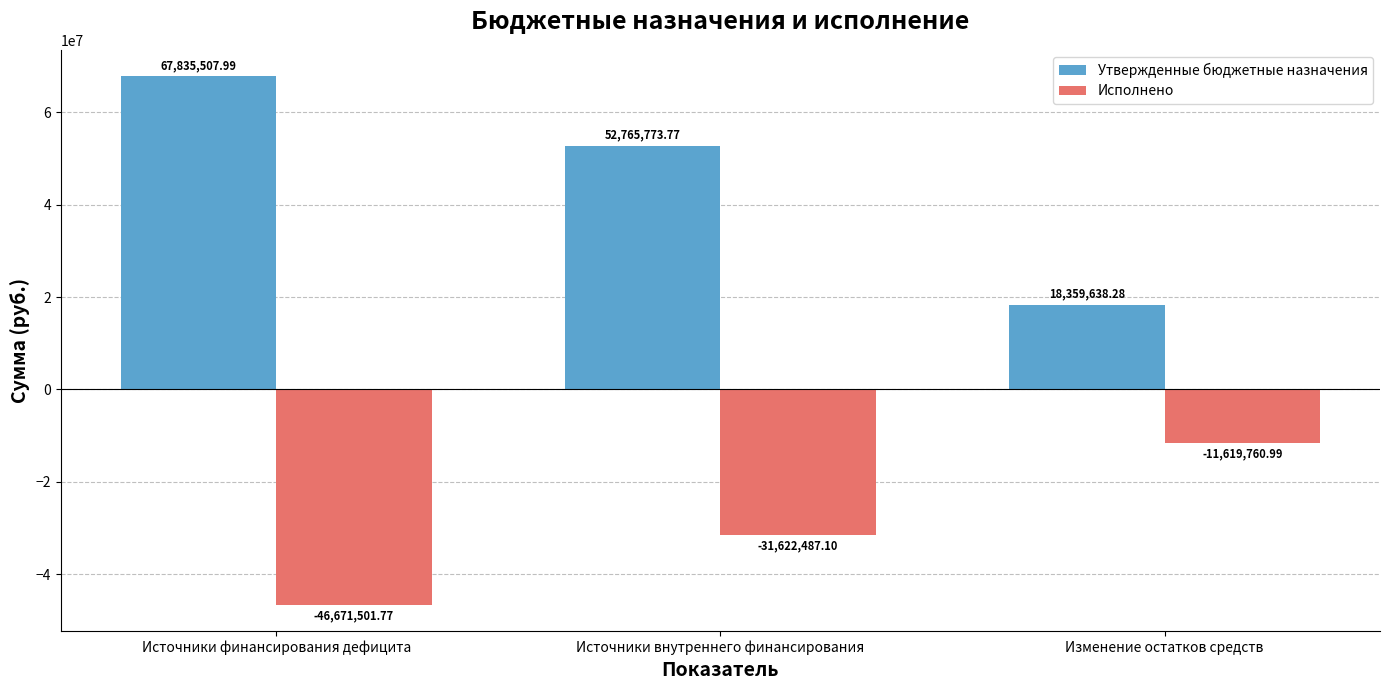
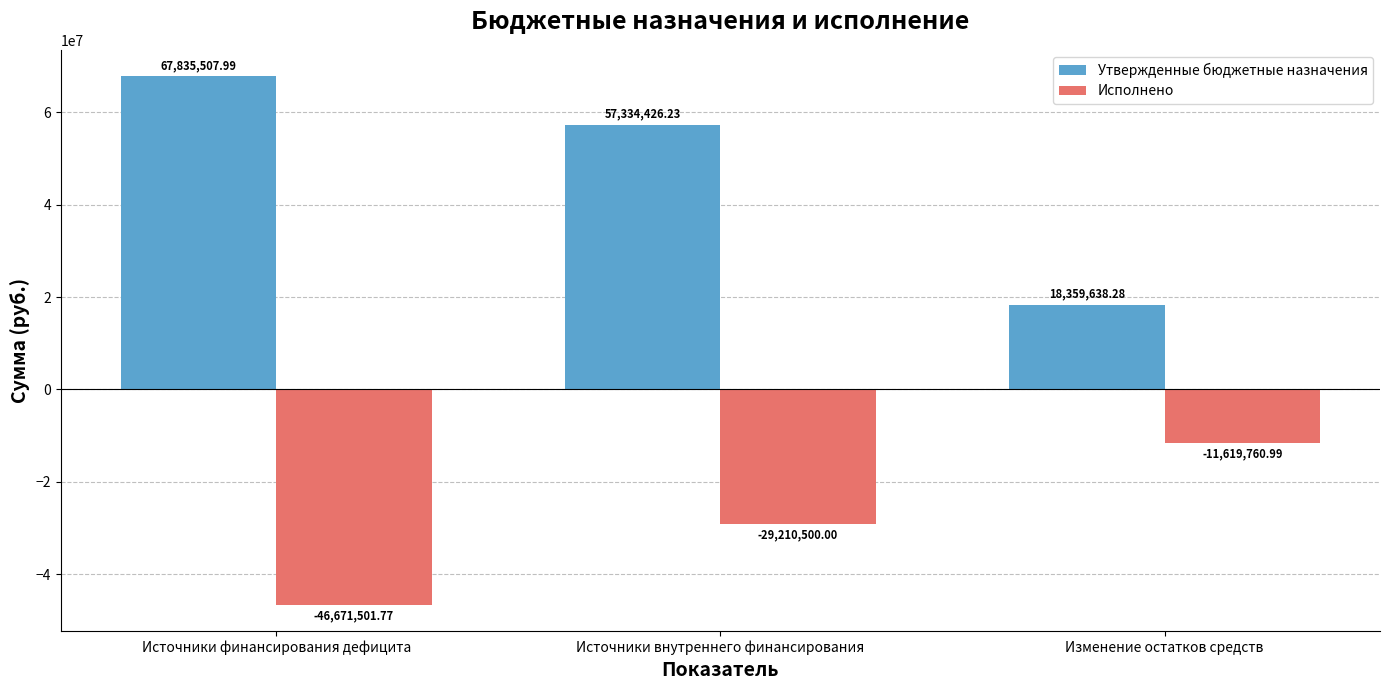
  {
    "Утвержденные бюджетные назначения": {
      "Источники финансирования дефицита": "67,835,507.99",
-     "Источники внутреннего финансирования": "52,765,773.77",
+     "Источники внутреннего финансирования": "57,334,426.23",
      "Изменение остатков средств": "18,359,638.28"
    },
    "Исполнено": {
      "Источники финансирования дефицита": "-46,671,501.77",
-     "Источники внутреннего финансирования": "-31,622,487.10",
+     "Источники внутреннего финансирования": "-29,210,500.00",
      "Изменение остатков средств": "-11,619,760.99"
    }
  }
